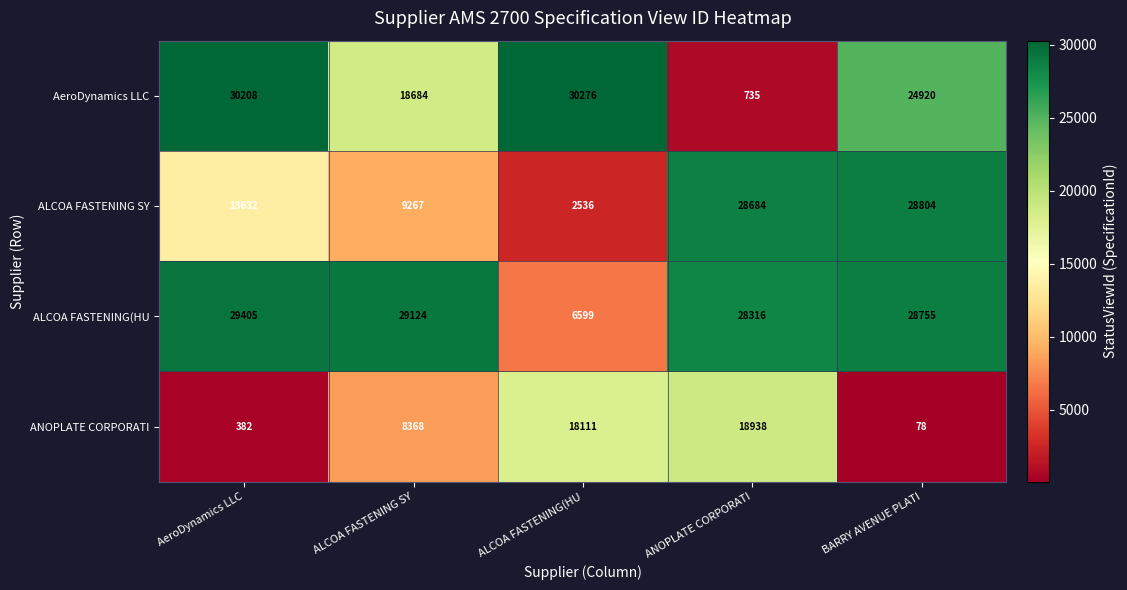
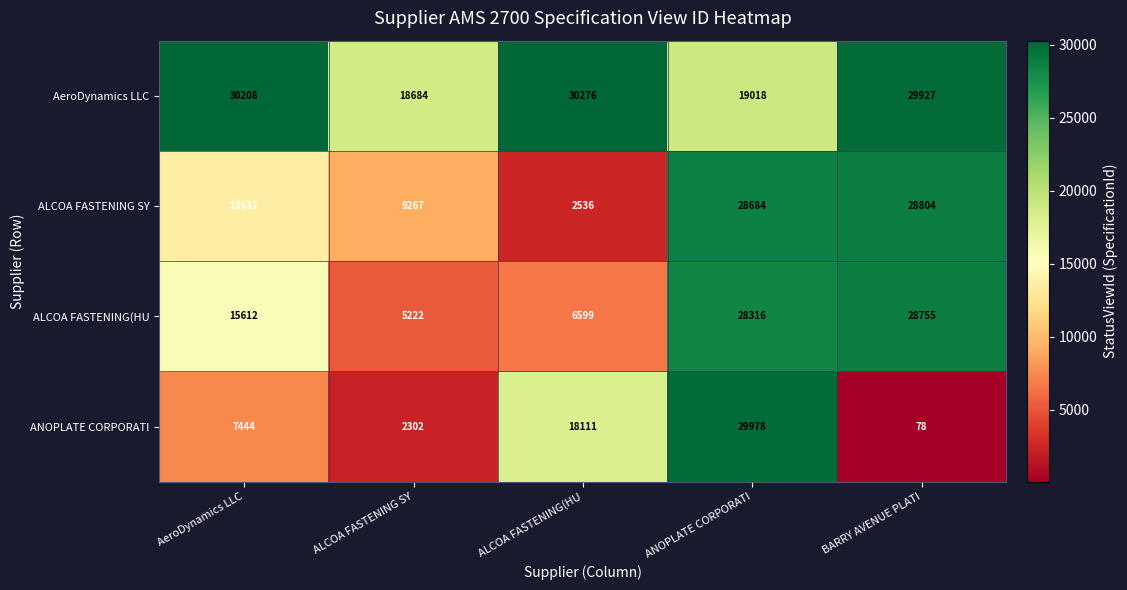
  {
    "AeroDynamics LLC": {
      "AeroDynamics LLC": 30208,
      "ALCOA FASTENING SY": 18684,
      "ALCOA FASTENING(HU": 30276,
-     "ANOPLATE CORPORATI": 735,
-     "BARRY AVENUE PLATI": 24920
+     "ANOPLATE CORPORATI": 19018,
+     "BARRY AVENUE PLATI": 29927
    },
    "ALCOA FASTENING SY": {
      "AeroDynamics LLC": 13632,
      "ALCOA FASTENING SY": 9267,
      "ALCOA FASTENING(HU": 2536,
      "ANOPLATE CORPORATI": 28684,
      "BARRY AVENUE PLATI": 28804
    },
    "ALCOA FASTENING(HU": {
-     "AeroDynamics LLC": 29405,
-     "ALCOA FASTENING SY": 29124,
+     "AeroDynamics LLC": 15612,
+     "ALCOA FASTENING SY": 5222,
      "ALCOA FASTENING(HU": 6599,
      "ANOPLATE CORPORATI": 28316,
      "BARRY AVENUE PLATI": 28755
    },
    "ANOPLATE CORPORATI": {
-     "AeroDynamics LLC": 382,
-     "ALCOA FASTENING SY": 8368,
+     "AeroDynamics LLC": 7444,
+     "ALCOA FASTENING SY": 2302,
      "ALCOA FASTENING(HU": 18111,
-     "ANOPLATE CORPORATI": 18938,
+     "ANOPLATE CORPORATI": 29978,
      "BARRY AVENUE PLATI": 78
    }
  }
